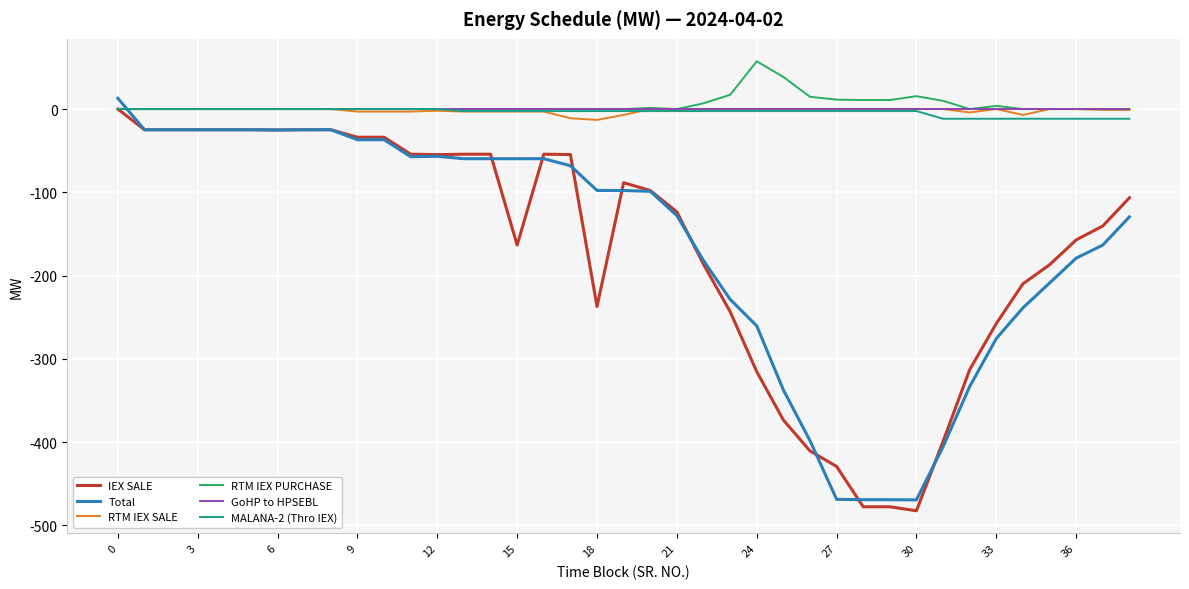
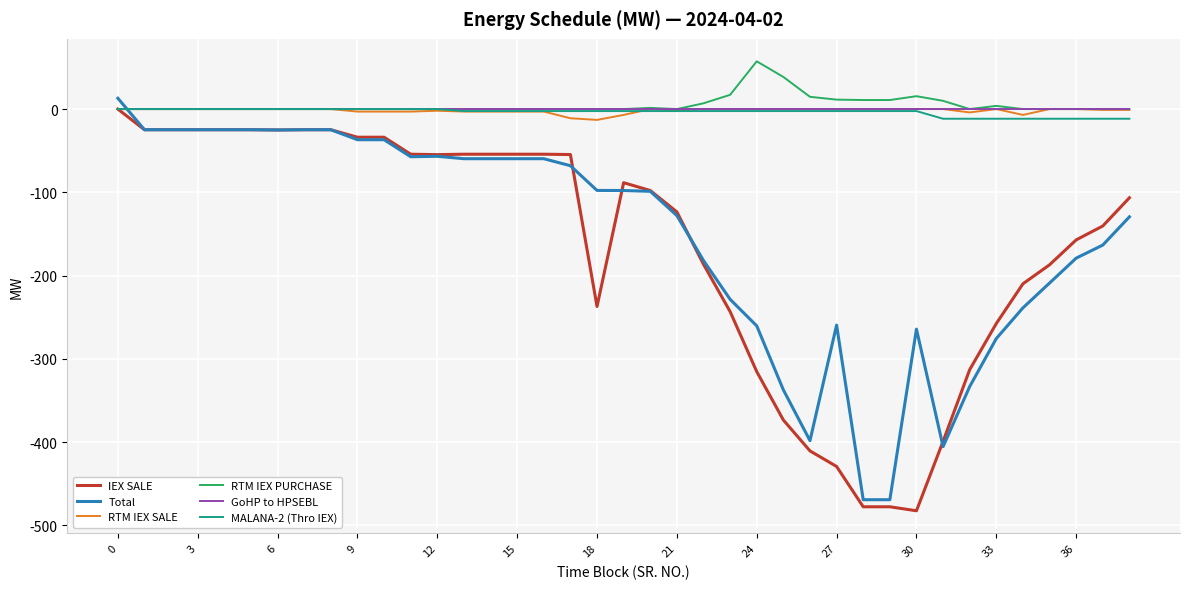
  {
    "IEX SALE": {
-     "15": -160,
+     "15": -50,
      "18": -240,
      "21": -120,
      "24": -320,
      "27": -430,
      "30": -480,
      "33": -260,
      "36": -160
    },
    "Total": {
      "0": 10,
      "15": -60,
      "18": -100,
      "21": -130,
      "24": -260,
-     "27": -470,
-     "30": -470,
+     "27": -260,
+     "30": -260,
      "33": -280,
      "36": -180
    },
    "RTM IEX SALE": {
      "18": -10
    }
  }
